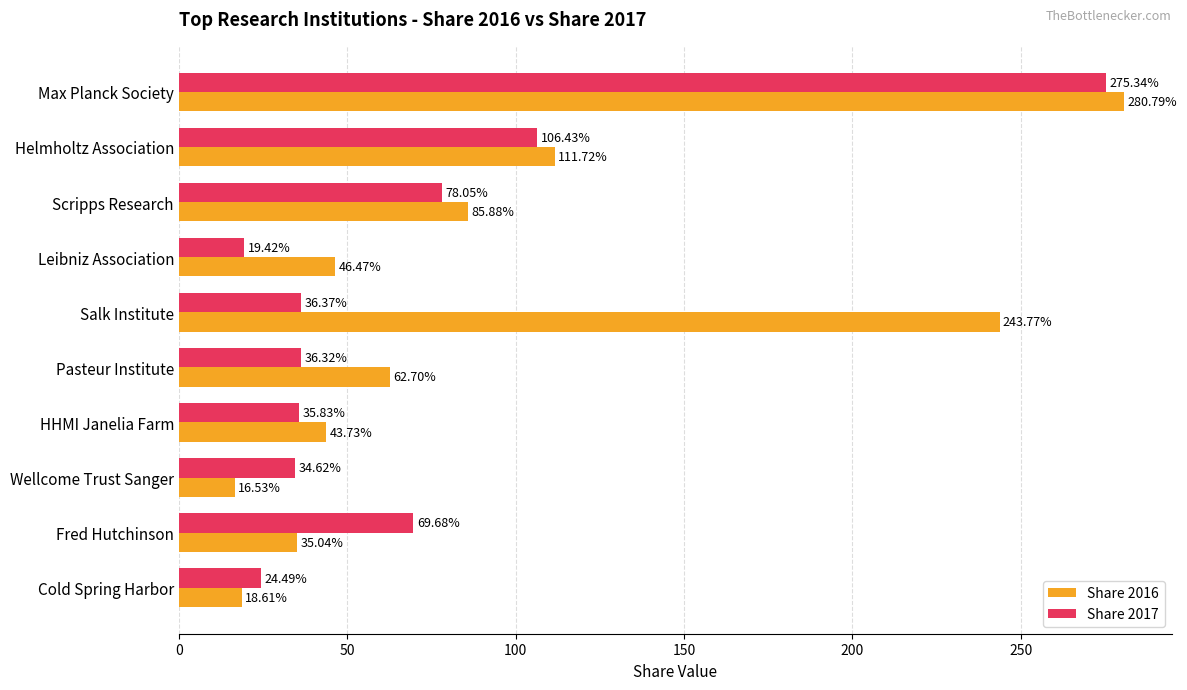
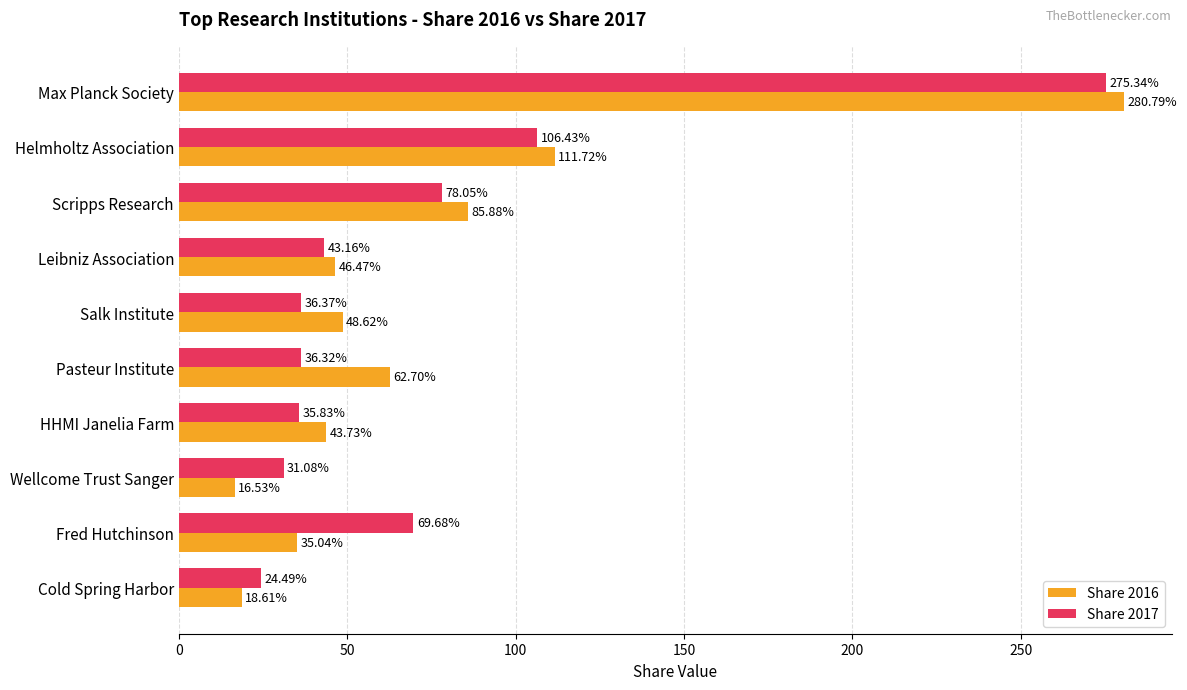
  {
    "Share 2016": {
      "Max Planck Society": "280.79%",
      "Helmholtz Association": "111.72%",
      "Scripps Research": "85.88%",
      "Leibniz Association": "46.47%",
-     "Salk Institute": "243.77%",
+     "Salk Institute": "48.62%",
      "Pasteur Institute": "62.70%",
      "HHMI Janelia Farm": "43.73%",
      "Wellcome Trust Sanger": "16.53%",
      "Fred Hutchinson": "35.04%",
      "Cold Spring Harbor": "18.61%"
    },
    "Share 2017": {
      "Max Planck Society": "275.34%",
      "Helmholtz Association": "106.43%",
      "Scripps Research": "78.05%",
-     "Leibniz Association": "19.42%",
+     "Leibniz Association": "43.16%",
      "Salk Institute": "36.37%",
      "Pasteur Institute": "36.32%",
      "HHMI Janelia Farm": "35.83%",
-     "Wellcome Trust Sanger": "34.62%",
+     "Wellcome Trust Sanger": "31.08%",
      "Fred Hutchinson": "69.68%",
      "Cold Spring Harbor": "24.49%"
    }
  }
